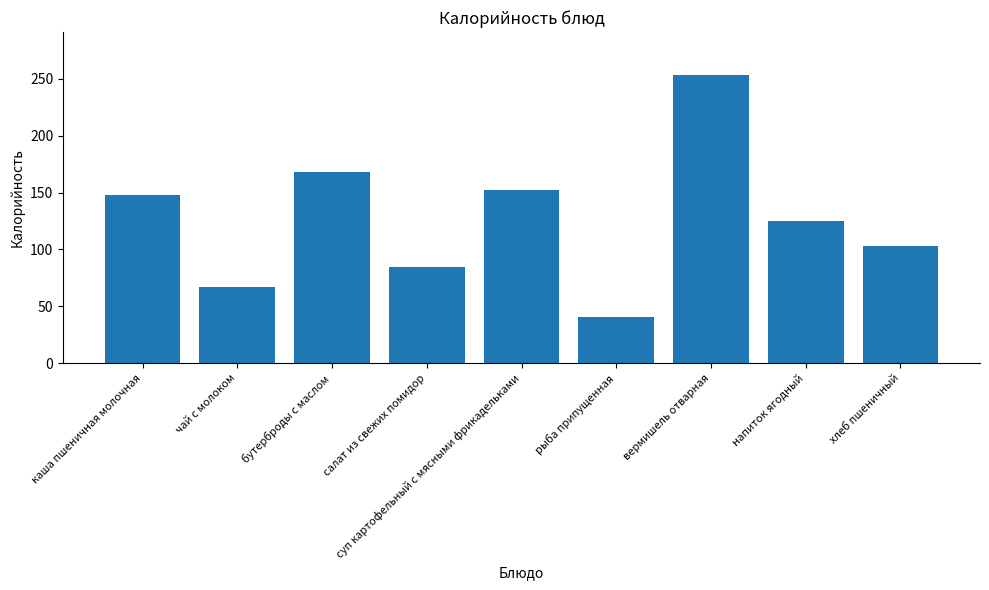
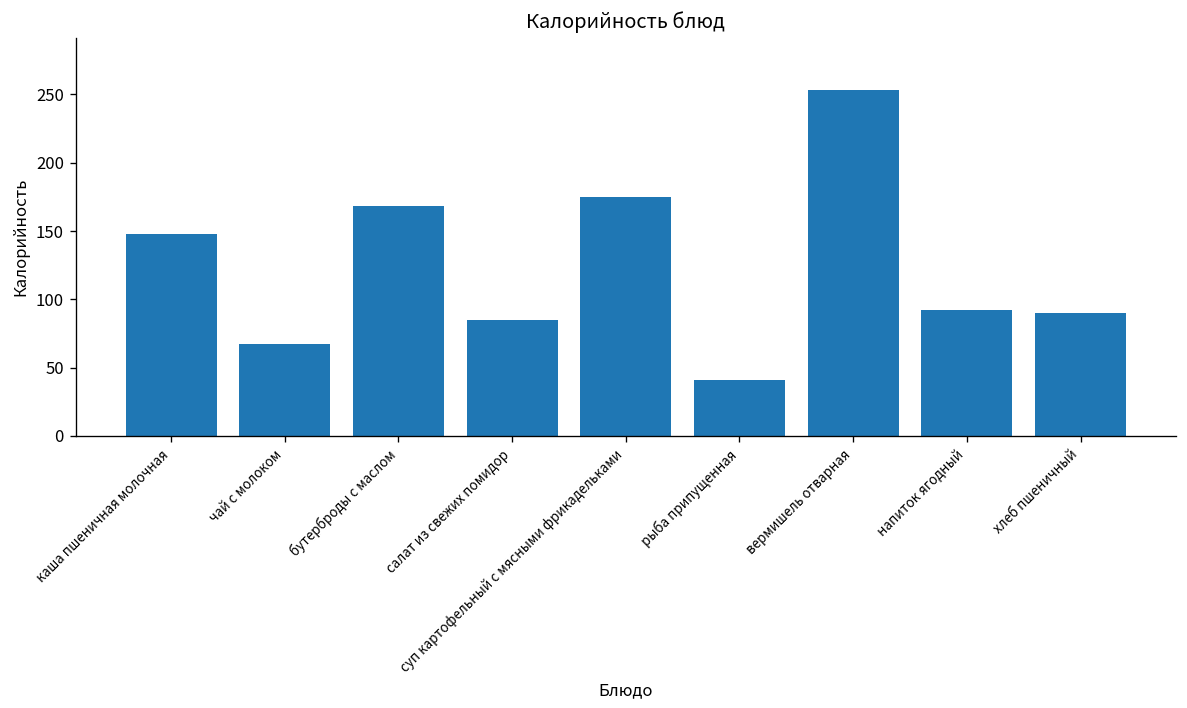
  {
    "каша пшеничная молочная": 148,
    "чай с молоком": 67,
    "бутерброды с маслом": 168,
    "салат из свежих помидор": 85,
-   "суп картофельный с мясными фрикадельками": 152,
+   "суп картофельный с мясными фрикадельками": 175,
    "рыба припущенная": 41,
    "вермишель отварная": 253,
-   "напиток ягодный": 125,
-   "хлеб пшеничный": 103
+   "напиток ягодный": 92,
+   "хлеб пшеничный": 90
  }
